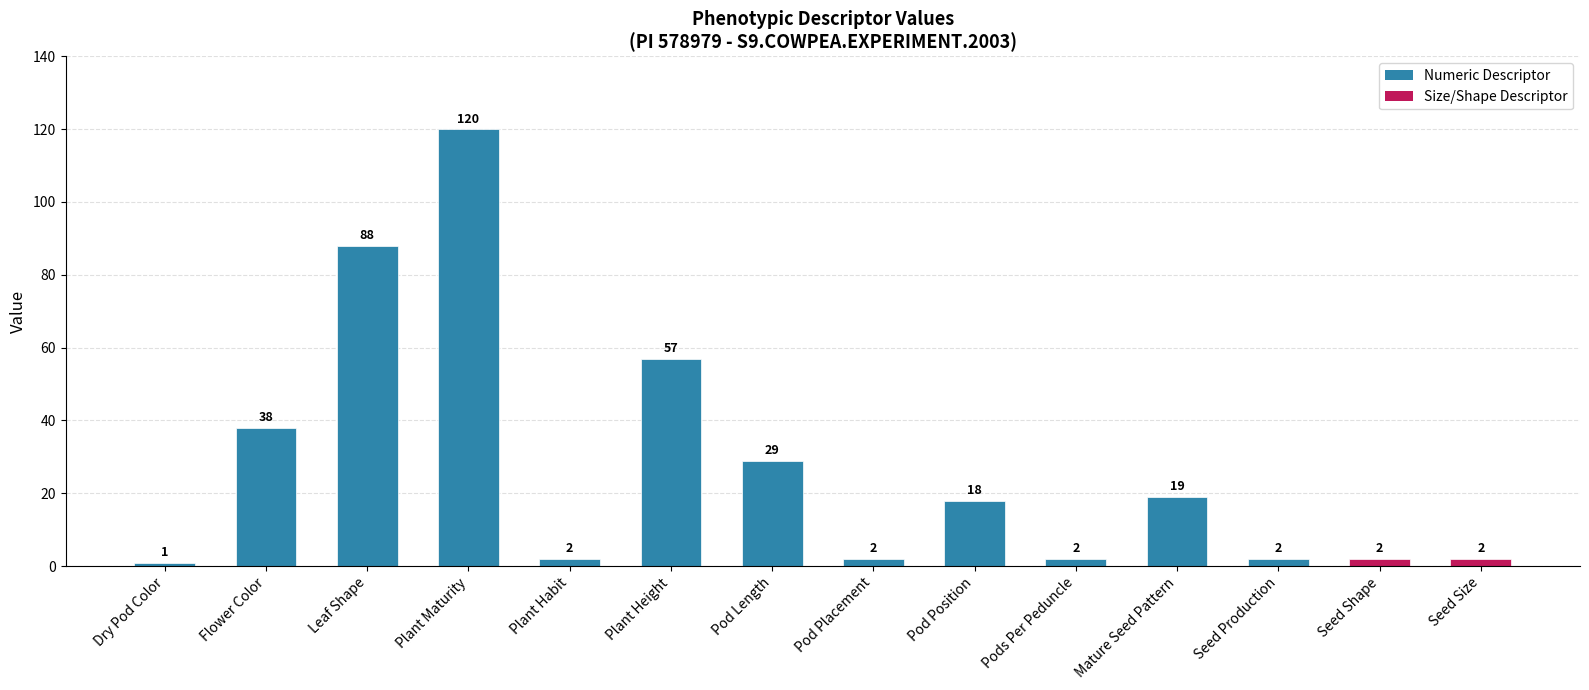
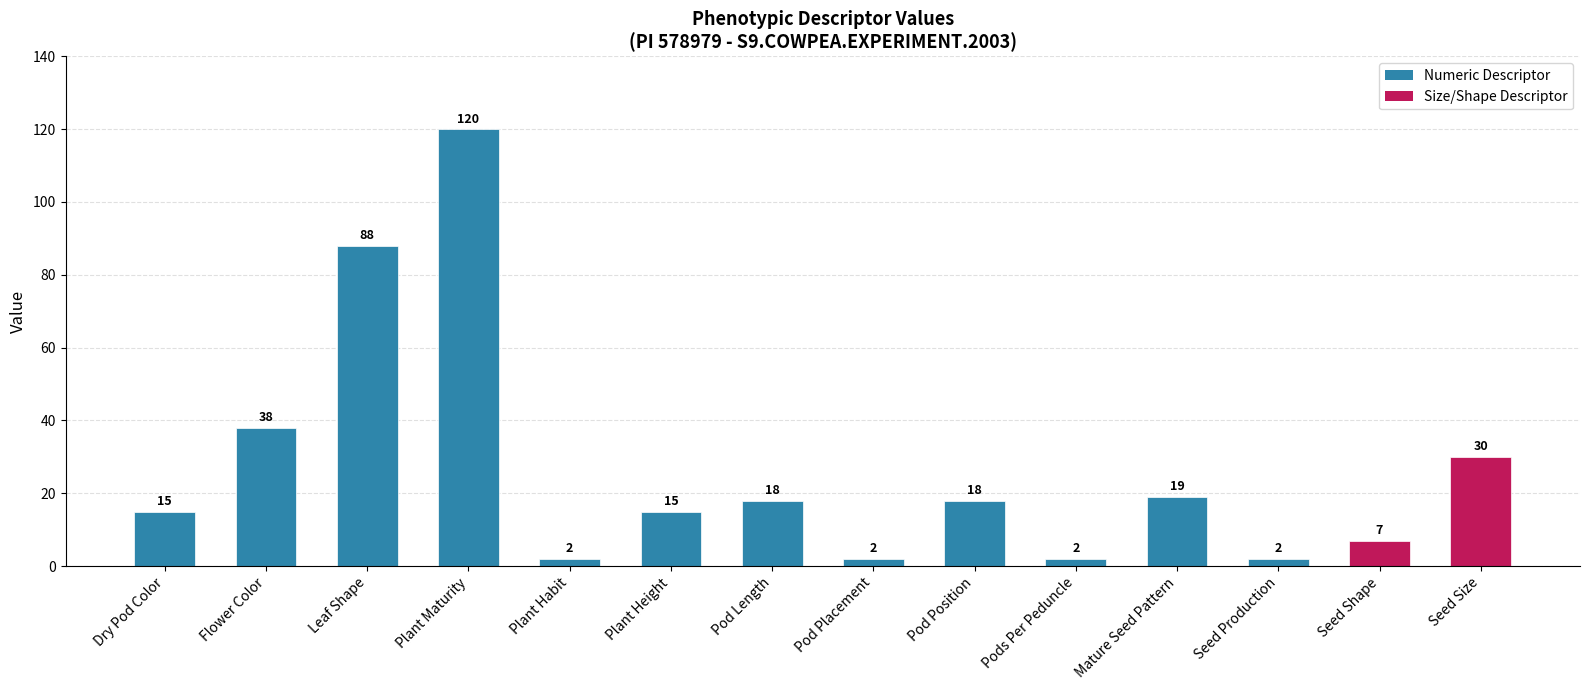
  {
-   "Dry Pod Color": 1,
+   "Dry Pod Color": 15,
    "Flower Color": 38,
    "Leaf Shape": 88,
    "Plant Maturity": 120,
    "Plant Habit": 2,
-   "Plant Height": 57,
-   "Pod Length": 29,
+   "Plant Height": 15,
+   "Pod Length": 18,
    "Pod Placement": 2,
    "Pod Position": 18,
    "Pods Per Peduncle": 2,
    "Mature Seed Pattern": 19,
    "Seed Production": 2,
-   "Seed Shape": 2,
-   "Seed Size": 2
+   "Seed Shape": 7,
+   "Seed Size": 30
  }
